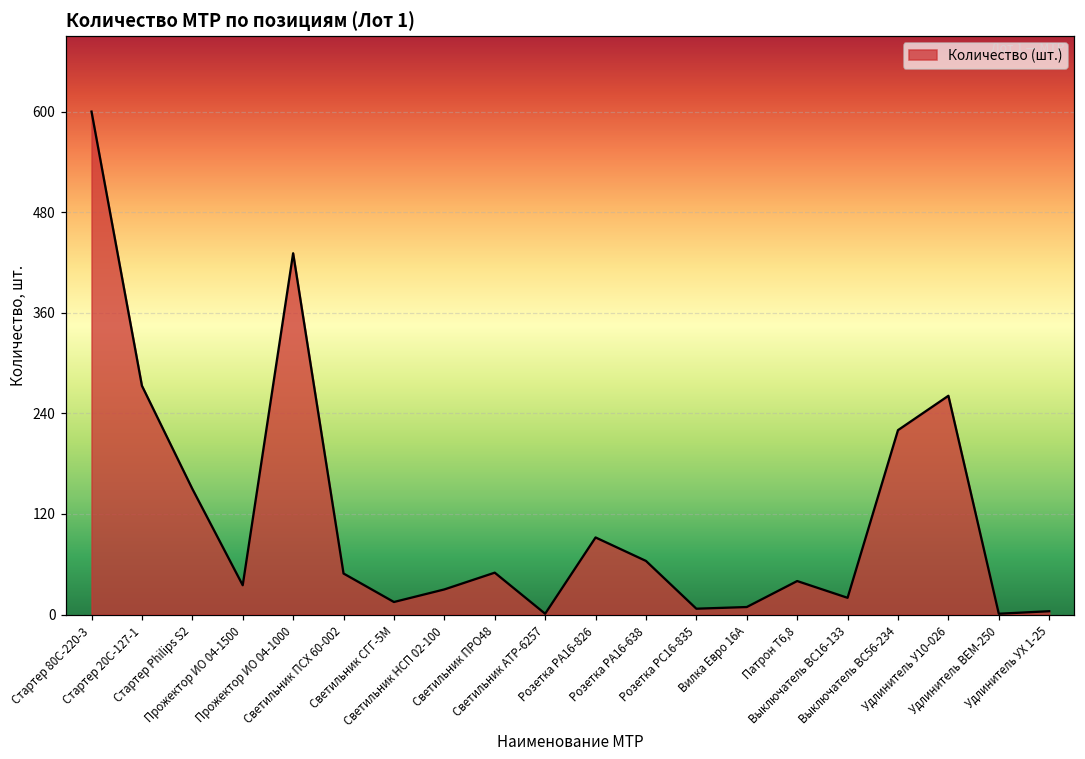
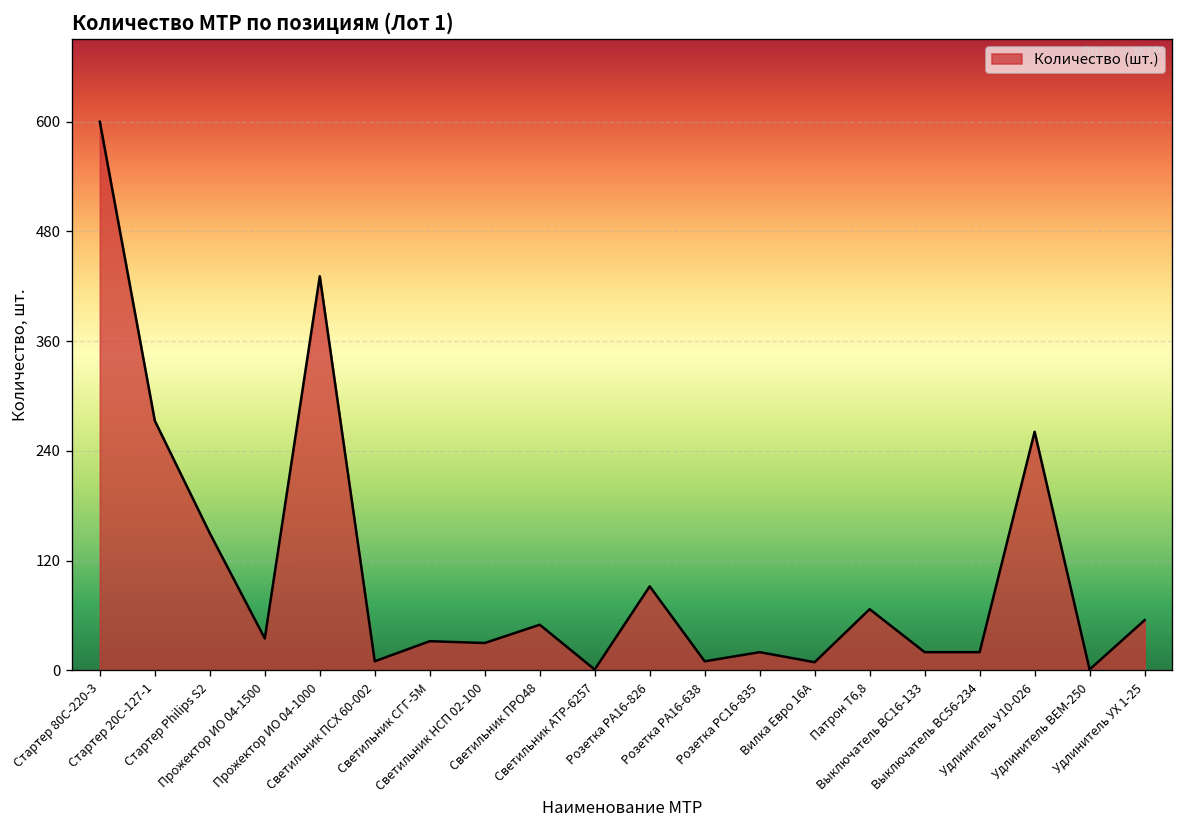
  {
    "Стартер 80С-220-3": 600,
    "Стартер 20С-127-1": 270,
    "Стартер Philips S2": 150,
    "Прожектор ИО 04-1500": 40,
    "Прожектор ИО 04-1000": 430,
-   "Светильник ПСХ 60-002": 50,
-   "Светильник СГГ-5М": 20,
+   "Светильник ПСХ 60-002": 10,
+   "Светильник СГГ-5М": 30,
    "Светильник НСП 02-100": 30,
    "Светильник ПРО48": 50,
    "Светильник АТР-6257": 0,
    "Розетка РА16-826": 90,
-   "Розетка РА16-638": 60,
-   "Розетка РС16-835": 10,
+   "Розетка РА16-638": 10,
+   "Розетка РС16-835": 20,
    "Вилка Евро 16А": 10,
-   "Патрон Т6,8": 40,
+   "Патрон Т6,8": 70,
    "Выключатель ВС16-133": 20,
-   "Выключатель ВС56-234": 220,
+   "Выключатель ВС56-234": 20,
    "Удлинитель У10-026": 260,
    "Удлинитель ВЕМ-250": 0,
-   "Удлинитель УХ 1-25": 0
+   "Удлинитель УХ 1-25": 60
  }
